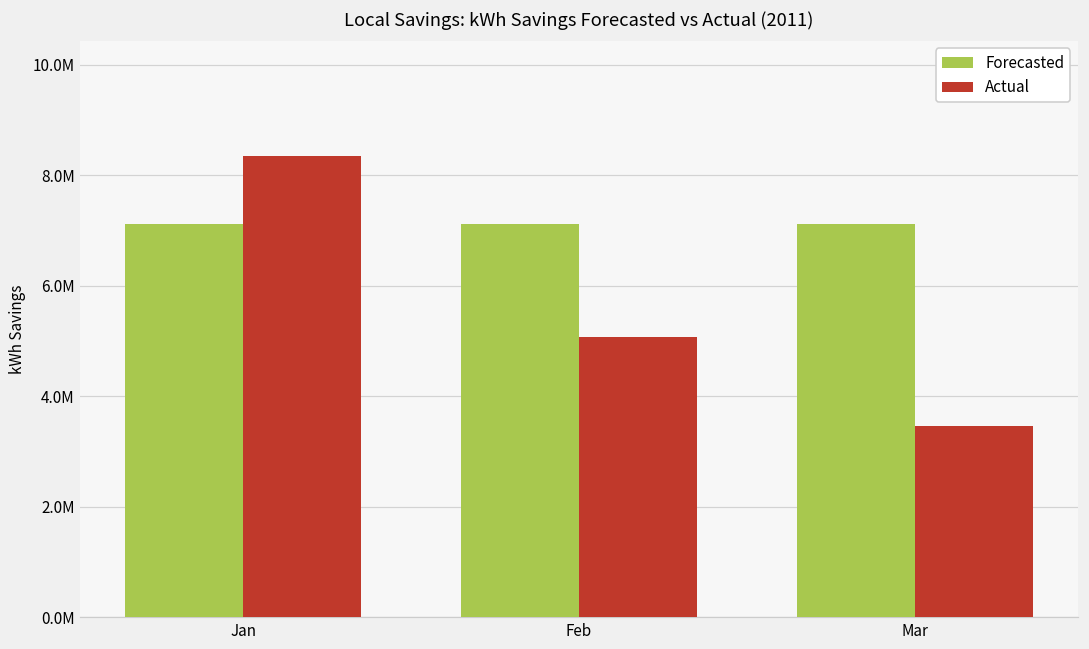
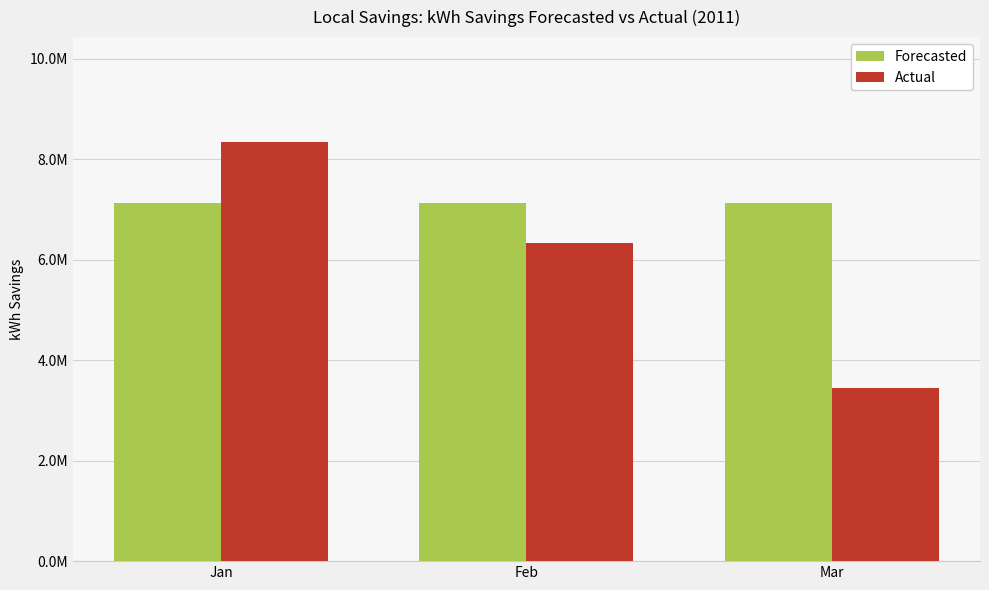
  {
    "Forecasted": {
      "Jan": 7100000,
      "Feb": 7100000,
      "Mar": 7100000
    },
    "Actual": {
      "Jan": 8300000,
-     "Feb": 5100000,
+     "Feb": 6300000,
      "Mar": 3500000
    }
  }
